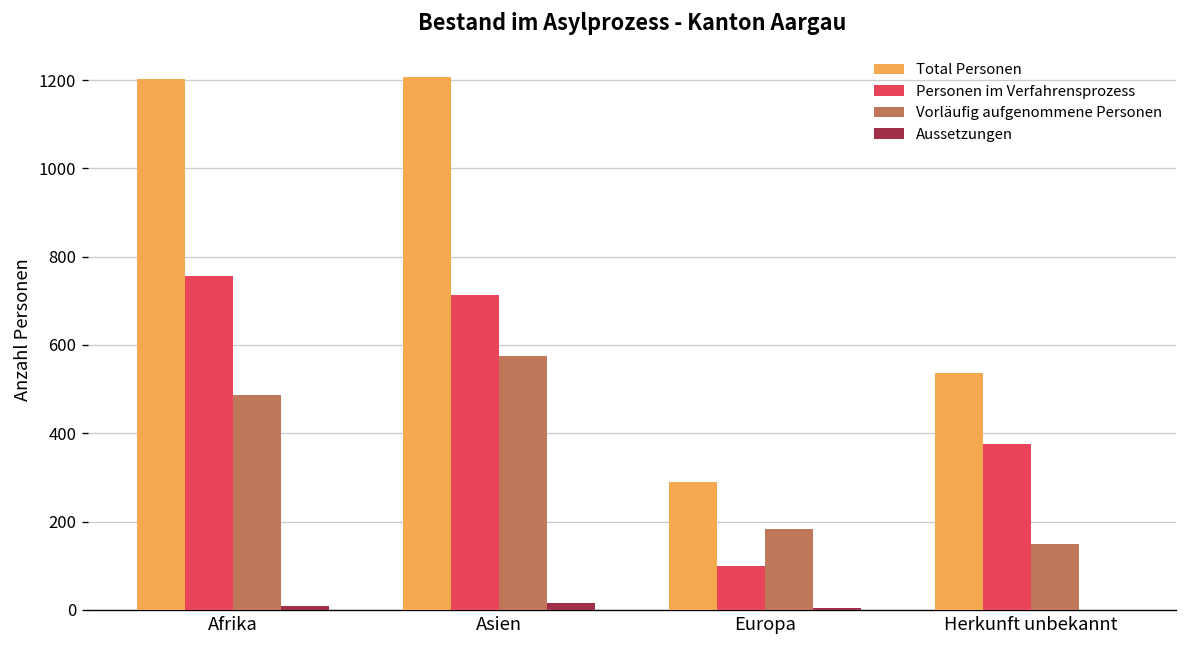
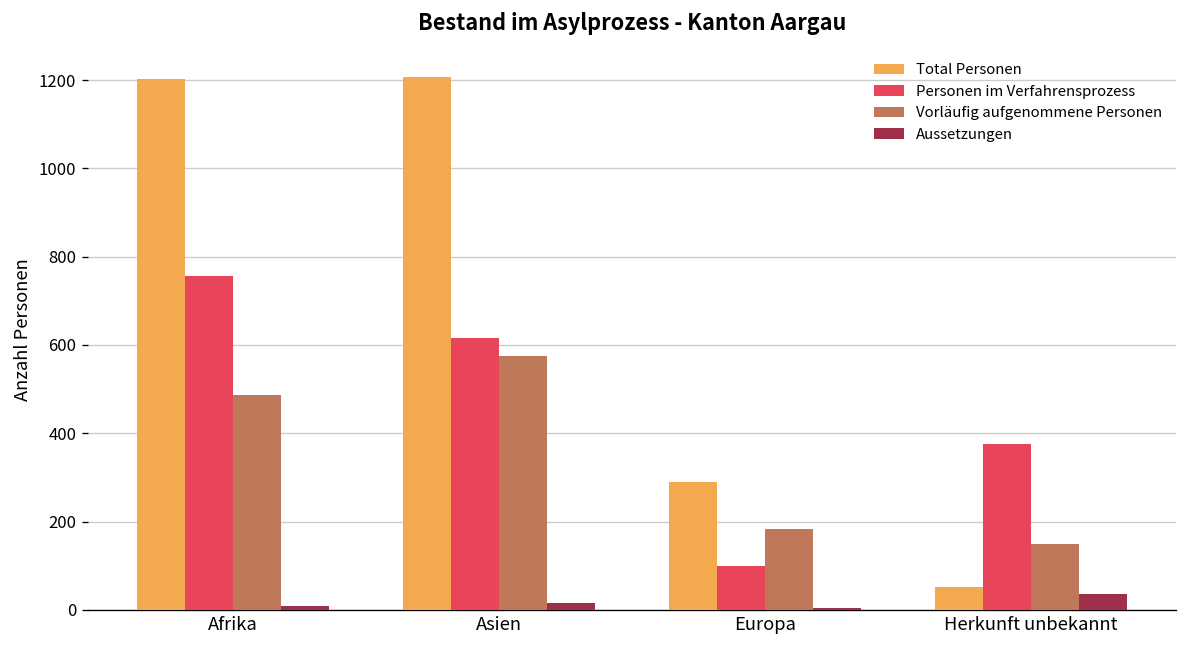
  {
    "Total Personen": {
      "Afrika": 1200,
      "Asien": 1210,
      "Europa": 290,
-     "Herkunft unbekannt": 540
+     "Herkunft unbekannt": 50
    },
    "Personen im Verfahrensprozess": {
      "Afrika": 760,
-     "Asien": 710,
+     "Asien": 620,
      "Europa": 100,
      "Herkunft unbekannt": 380
    },
    "Vorläufig aufgenommene Personen": {
      "Afrika": 490,
      "Asien": 580,
      "Europa": 180,
      "Herkunft unbekannt": 150
    },
    "Aussetzungen": {
      "Afrika": 10,
      "Asien": 20,
-     "Herkunft unbekannt": 0
+     "Herkunft unbekannt": 40
    }
  }
